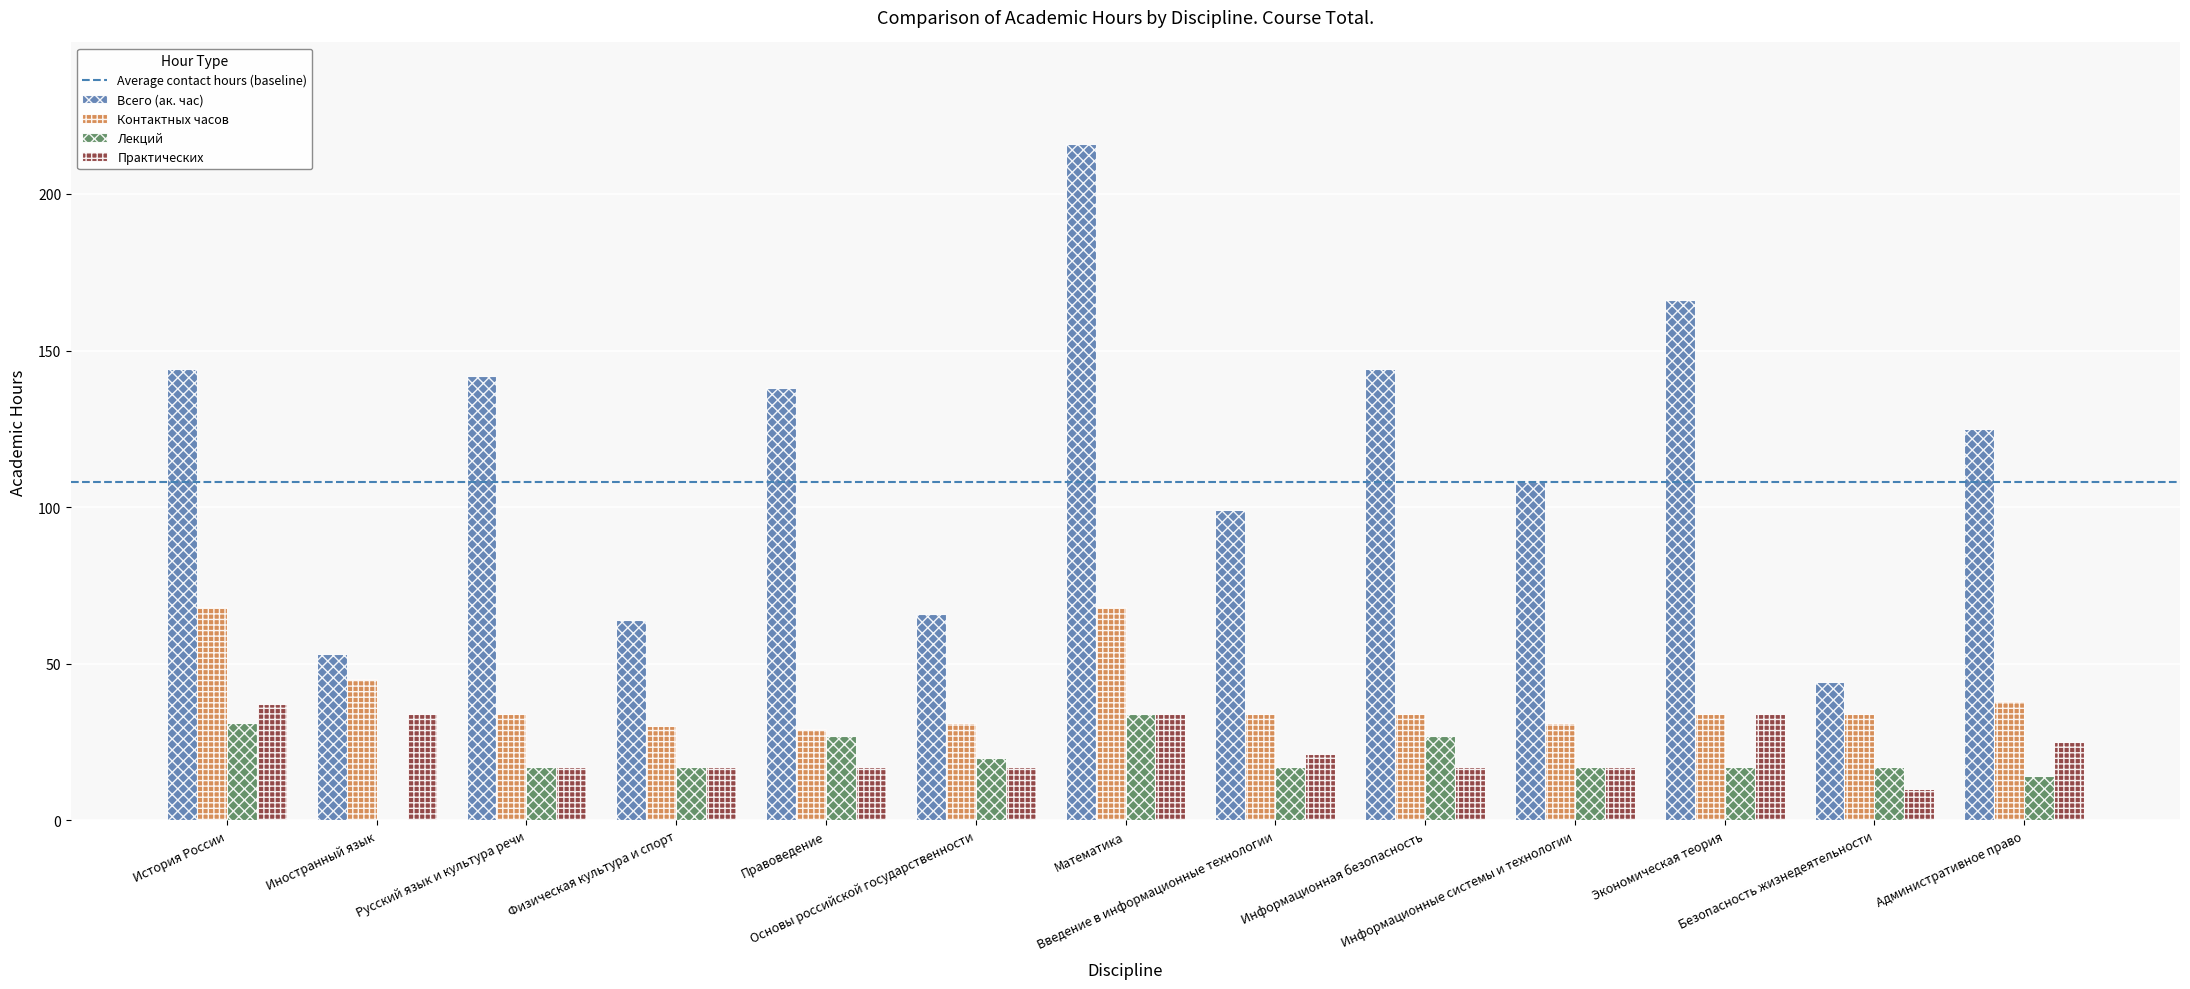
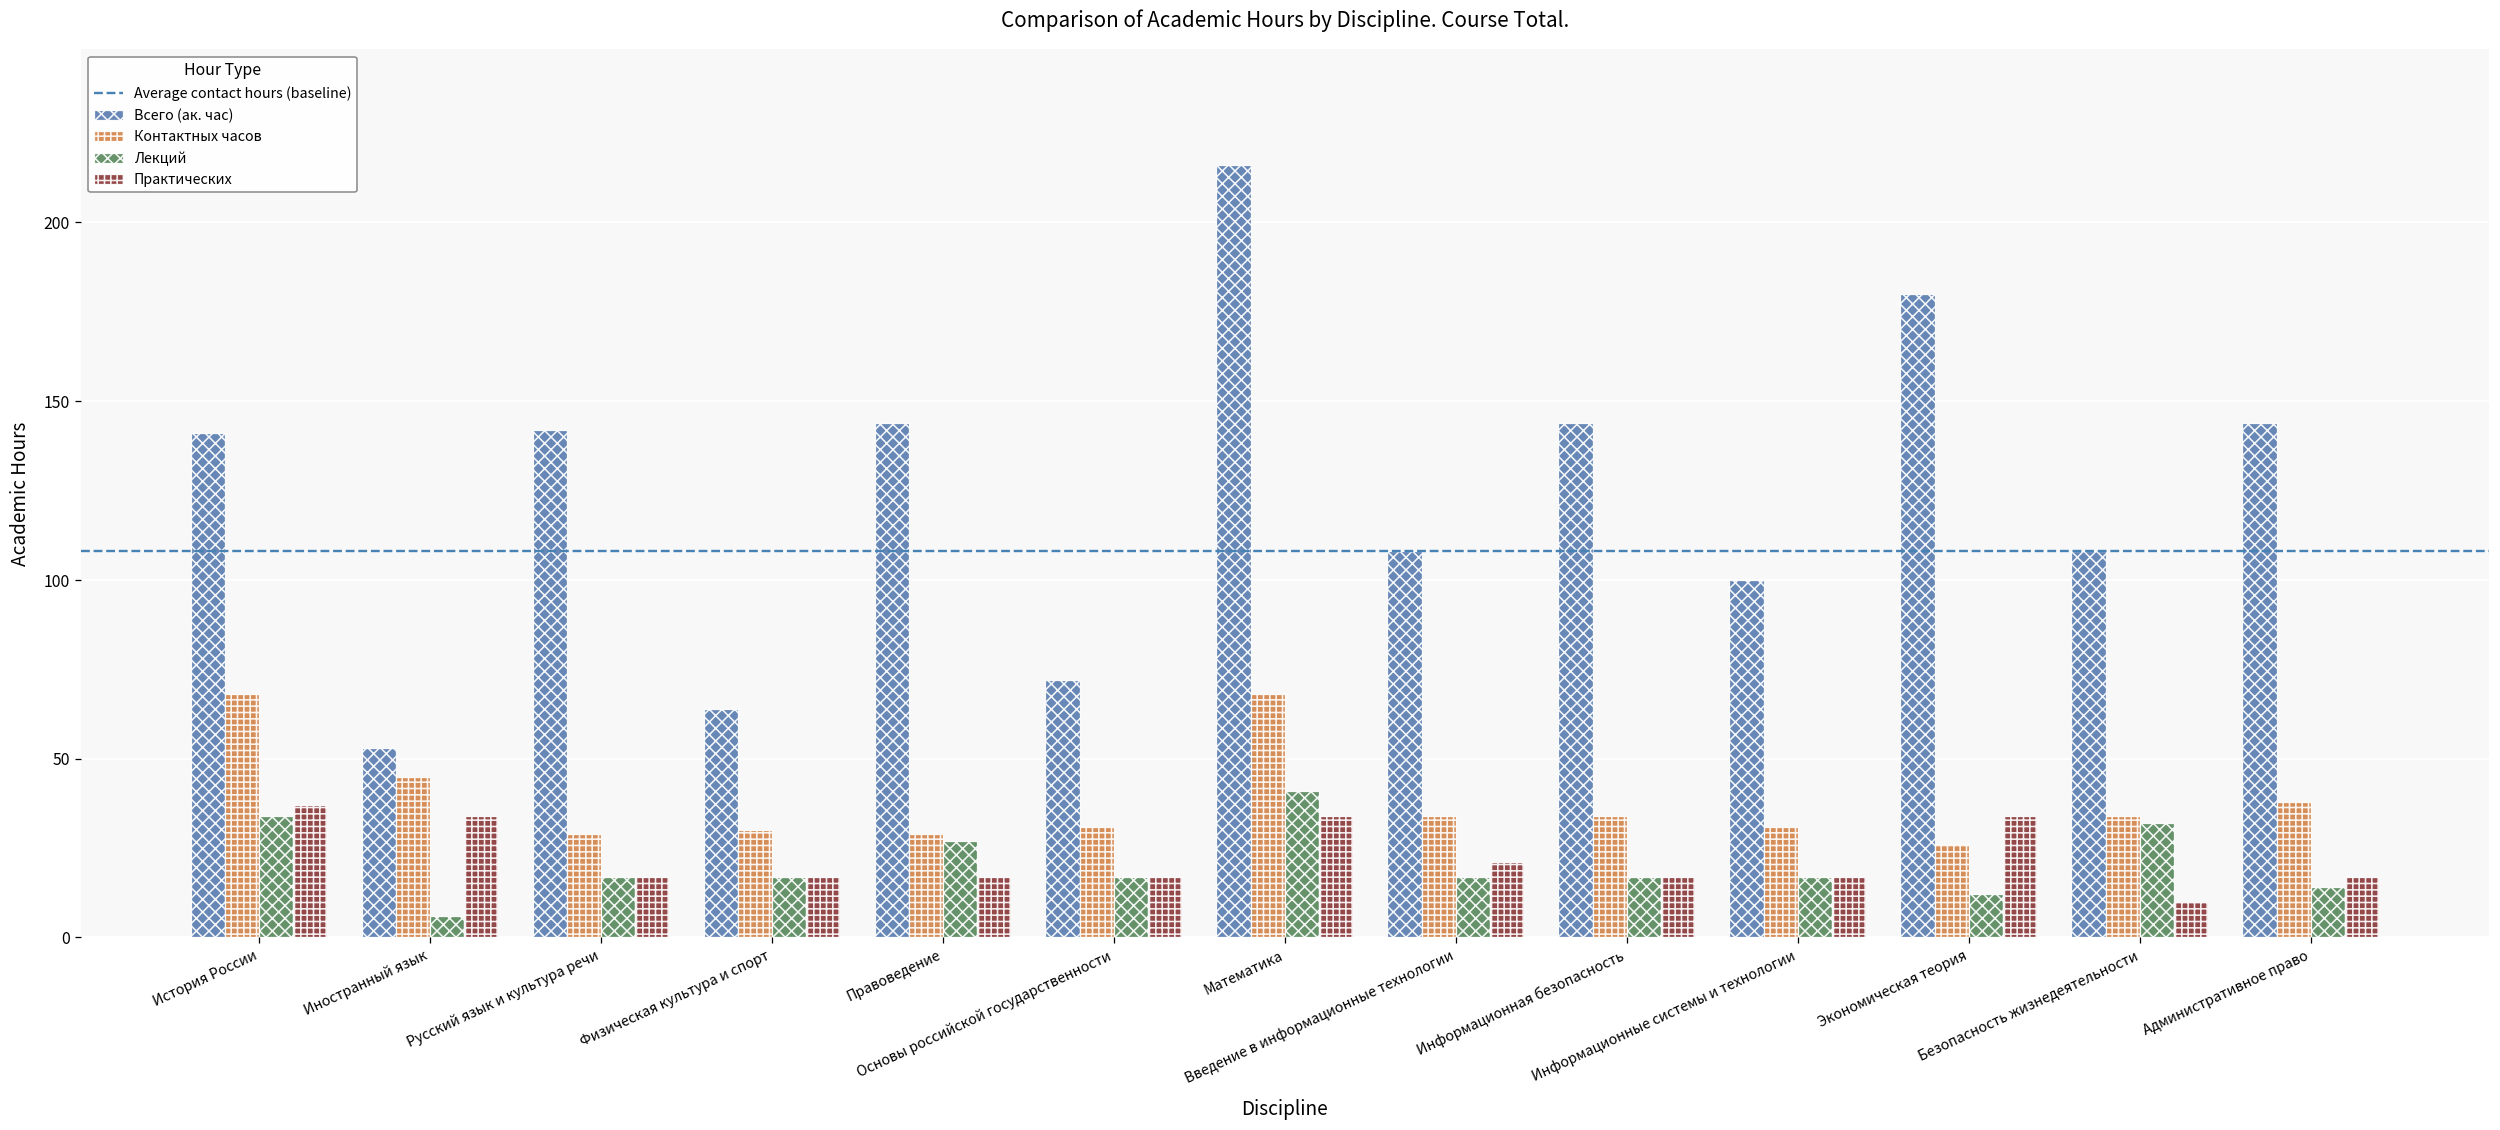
  {
    "Всего (ак. час)": {
-     "История России": 144,
+     "История России": 141,
      "Иностранный язык": 53,
      "Русский язык и культура речи": 142,
      "Физическая культура и спорт": 64,
-     "Правоведение": 138,
-     "Основы российской государственности": 66,
+     "Правоведение": 144,
+     "Основы российской государственности": 72,
      "Математика": 216,
-     "Введение в информационные технологии": 99,
+     "Введение в информационные технологии": 108,
      "Информационная безопасность": 144,
-     "Информационные системы и технологии": 108,
-     "Экономическая теория": 166,
-     "Безопасность жизнедеятельности": 44,
-     "Административное право": 125
+     "Информационные системы и технологии": 100,
+     "Экономическая теория": 180,
+     "Безопасность жизнедеятельности": 108,
+     "Административное право": 144
    },
    "Контактных часов": {
      "История России": 68,
      "Иностранный язык": 45,
-     "Русский язык и культура речи": 34,
+     "Русский язык и культура речи": 29,
      "Физическая культура и спорт": 30,
      "Правоведение": 29,
      "Основы российской государственности": 31,
      "Математика": 68,
      "Введение в информационные технологии": 34,
      "Информационная безопасность": 34,
      "Информационные системы и технологии": 31,
-     "Экономическая теория": 34,
+     "Экономическая теория": 26,
      "Безопасность жизнедеятельности": 34,
      "Административное право": 38
    },
    "Лекций": {
-     "История России": 31,
-     "Иностранный язык": 0,
+     "История России": 34,
+     "Иностранный язык": 6,
      "Русский язык и культура речи": 17,
      "Физическая культура и спорт": 17,
      "Правоведение": 27,
-     "Основы российской государственности": 20,
-     "Математика": 34,
+     "Основы российской государственности": 17,
+     "Математика": 41,
      "Введение в информационные технологии": 17,
-     "Информационная безопасность": 27,
+     "Информационная безопасность": 17,
      "Информационные системы и технологии": 17,
-     "Экономическая теория": 17,
-     "Безопасность жизнедеятельности": 17,
+     "Экономическая теория": 12,
+     "Безопасность жизнедеятельности": 32,
      "Административное право": 14
    },
    "Практических": {
      "История России": 37,
      "Иностранный язык": 34,
      "Русский язык и культура речи": 17,
      "Физическая культура и спорт": 17,
      "Правоведение": 17,
      "Основы российской государственности": 17,
      "Математика": 34,
      "Введение в информационные технологии": 21,
      "Информационная безопасность": 17,
      "Информационные системы и технологии": 17,
      "Экономическая теория": 34,
      "Безопасность жизнедеятельности": 10,
-     "Административное право": 25
+     "Административное право": 17
    }
  }
